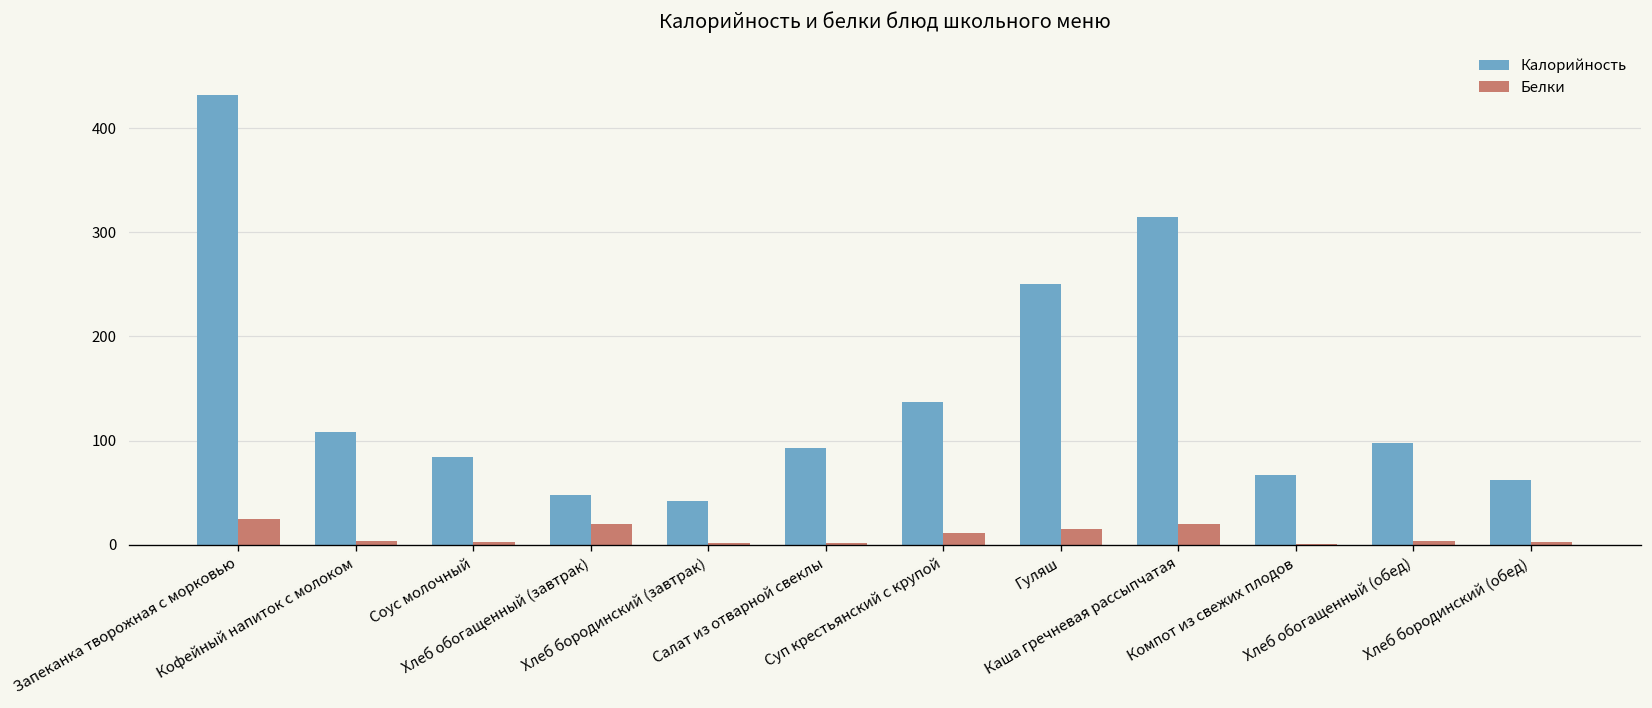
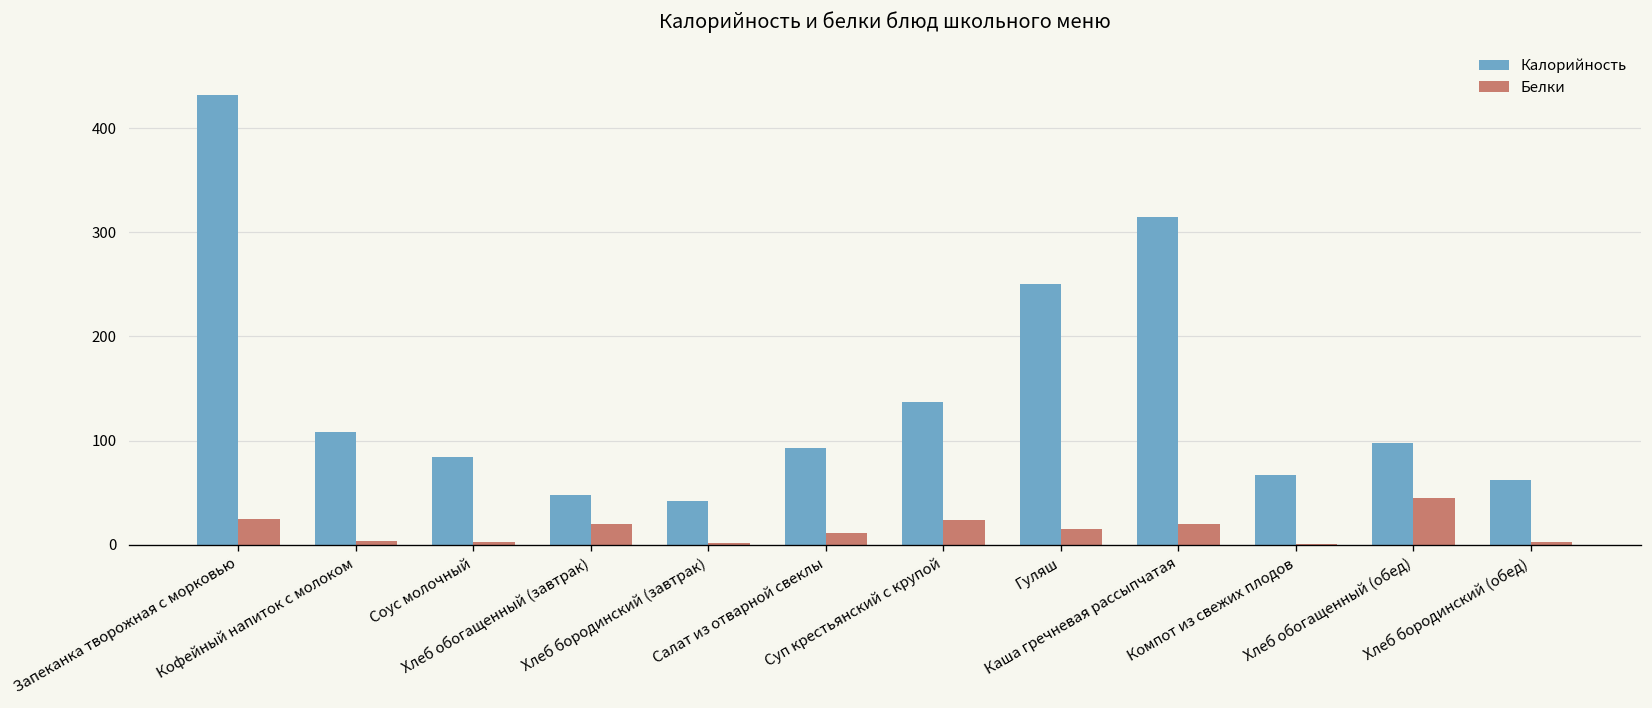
  {
    "Калорийность": {
      "Запеканка творожная с морковью": 430,
      "Кофейный напиток с молоком": 110,
      "Соус молочный": 80,
      "Хлеб обогащенный (завтрак)": 50,
      "Хлеб бородинский (завтрак)": 40,
      "Салат из отварной свеклы": 90,
      "Суп крестьянский с крупой": 140,
      "Гуляш": 250,
      "Каша гречневая рассыпчатая": 320,
      "Компот из свежих плодов": 70,
      "Хлеб обогащенный (обед)": 100,
      "Хлеб бородинский (обед)": 60
    },
    "Белки": {
      "Запеканка творожная с морковью": 20,
      "Кофейный напиток с молоком": 0,
      "Хлеб обогащенный (завтрак)": 20,
-     "Салат из отварной свеклы": 0,
-     "Суп крестьянский с крупой": 10,
+     "Салат из отварной свеклы": 10,
+     "Суп крестьянский с крупой": 20,
      "Гуляш": 10,
      "Каша гречневая рассыпчатая": 20,
-     "Хлеб обогащенный (обед)": 0
+     "Хлеб обогащенный (обед)": 40
    }
  }
